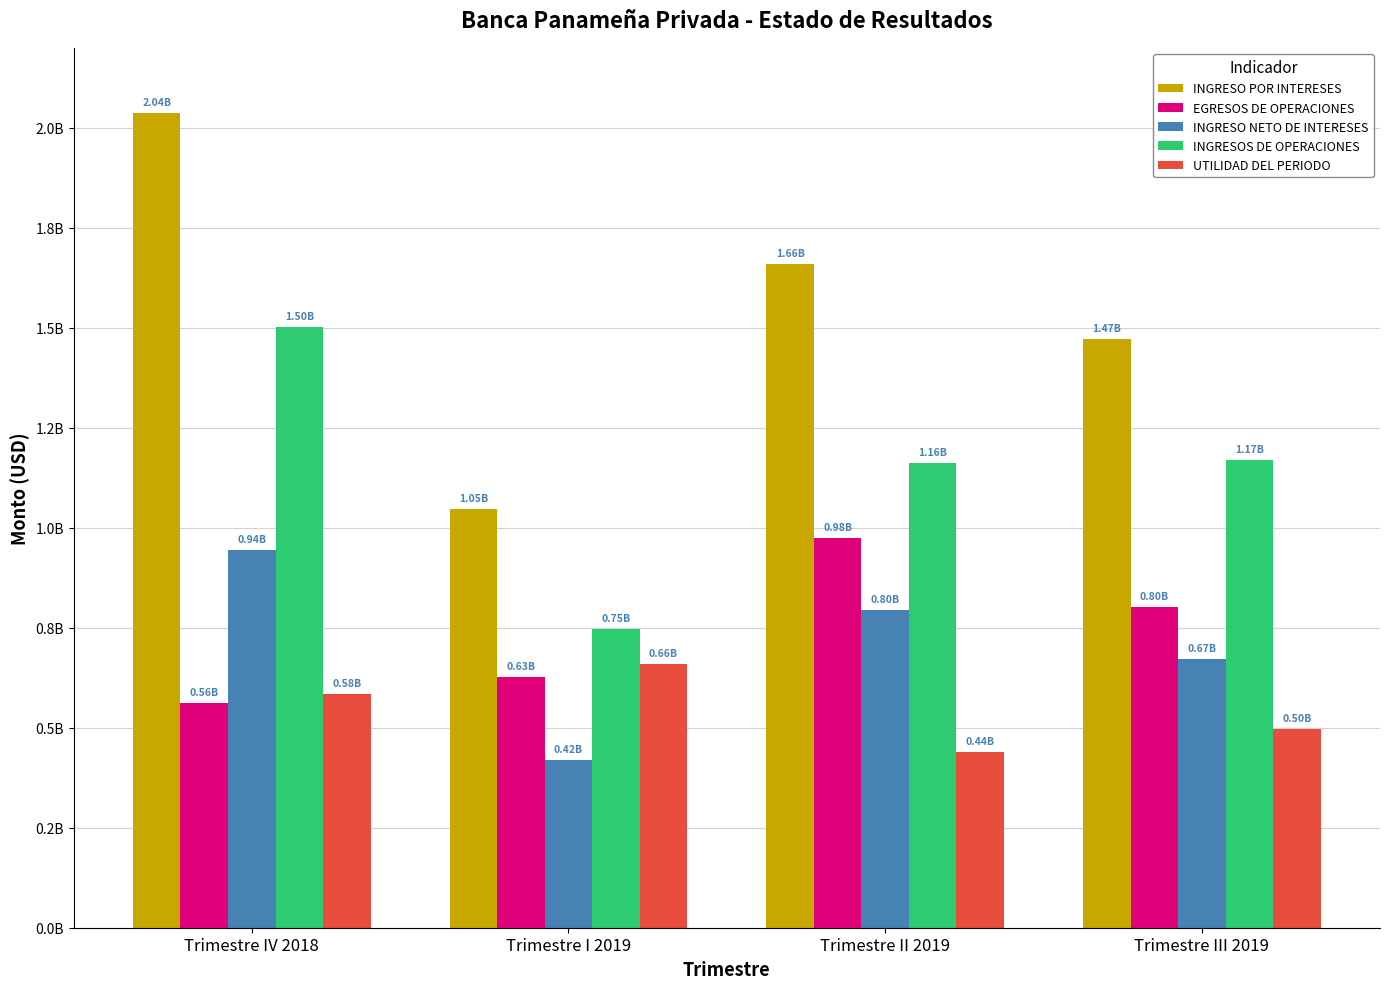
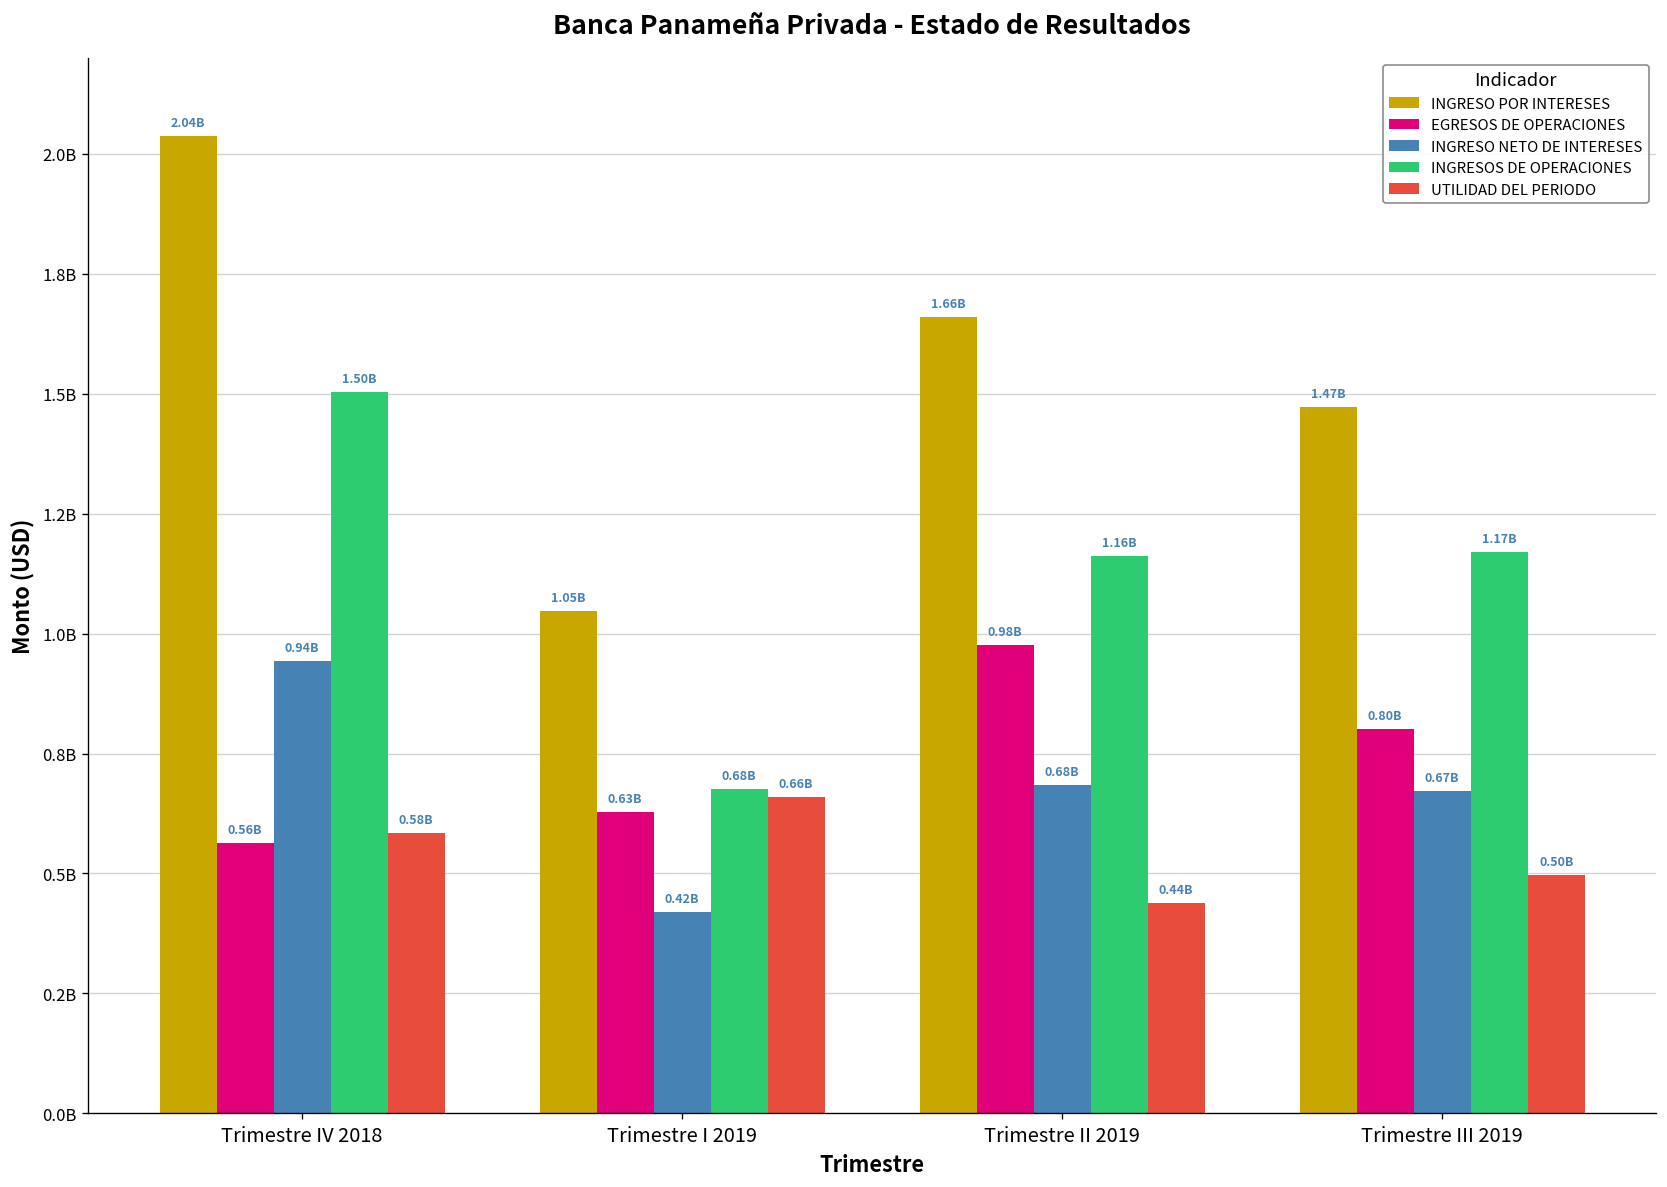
  {
    "INGRESO POR INTERESES": {
      "Trimestre IV 2018": "2.04B",
      "Trimestre I 2019": "1.05B",
      "Trimestre II 2019": "1.66B",
      "Trimestre III 2019": "1.47B"
    },
    "EGRESOS DE OPERACIONES": {
      "Trimestre IV 2018": "0.56B",
      "Trimestre I 2019": "0.63B",
      "Trimestre II 2019": "0.98B",
      "Trimestre III 2019": "0.80B"
    },
    "INGRESO NETO DE INTERESES": {
      "Trimestre IV 2018": "0.94B",
      "Trimestre I 2019": "0.42B",
-     "Trimestre II 2019": "0.80B",
+     "Trimestre II 2019": "0.68B",
      "Trimestre III 2019": "0.67B"
    },
    "INGRESOS DE OPERACIONES": {
      "Trimestre IV 2018": "1.50B",
-     "Trimestre I 2019": "0.75B",
+     "Trimestre I 2019": "0.68B",
      "Trimestre II 2019": "1.16B",
      "Trimestre III 2019": "1.17B"
    },
    "UTILIDAD DEL PERIODO": {
      "Trimestre IV 2018": "0.58B",
      "Trimestre I 2019": "0.66B",
      "Trimestre II 2019": "0.44B",
      "Trimestre III 2019": "0.50B"
    }
  }
